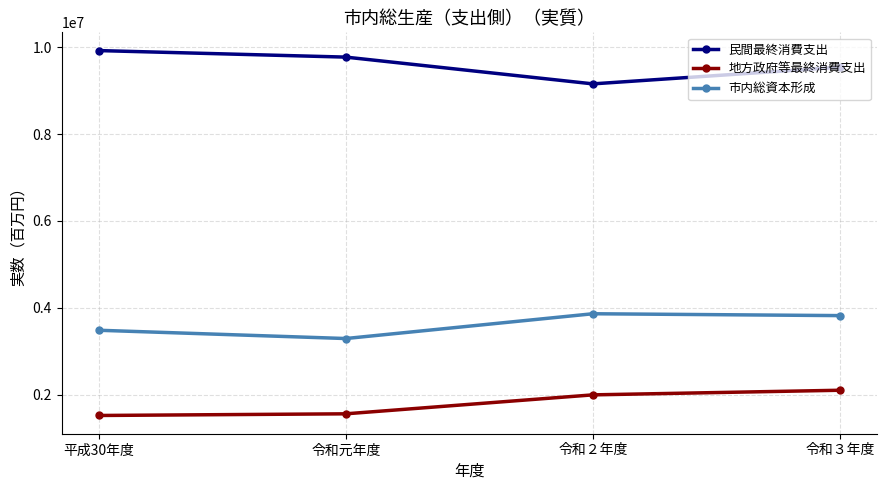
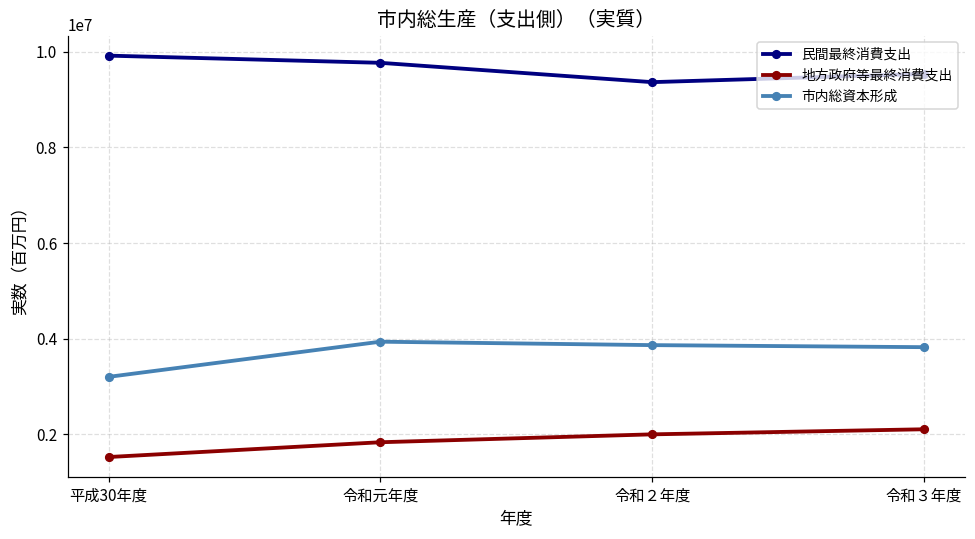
  {
    "民間最終消費支出": {
      "平成30年度": 9900000,
      "令和元年度": 9800000,
-     "令和２年度": 9200000
+     "令和２年度": 9400000
    },
    "地方政府等最終消費支出": {
      "平成30年度": 1500000,
-     "令和元年度": 1600000,
+     "令和元年度": 1800000,
      "令和２年度": 2000000,
      "令和３年度": 2100000
    },
    "市内総資本形成": {
-     "平成30年度": 3500000,
-     "令和元年度": 3300000,
+     "平成30年度": 3200000,
+     "令和元年度": 3900000,
      "令和２年度": 3900000,
      "令和３年度": 3800000
    }
  }
